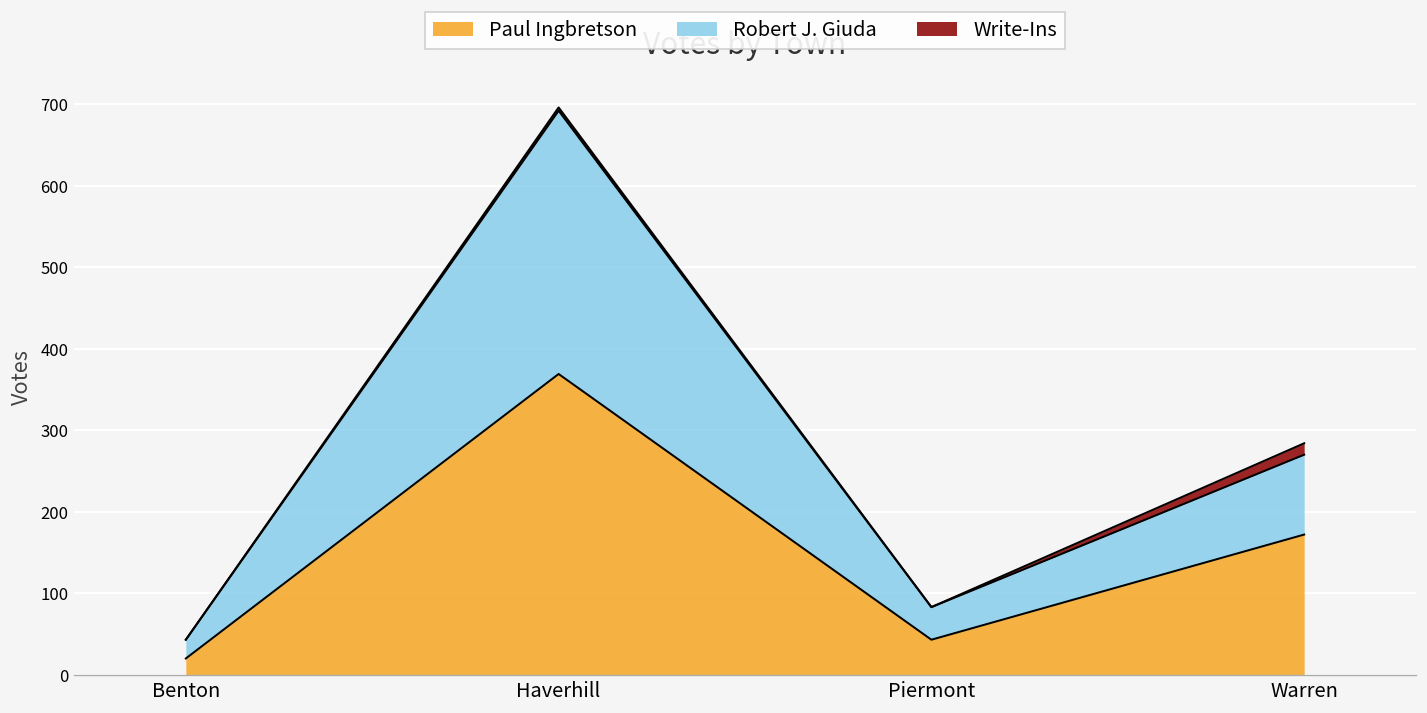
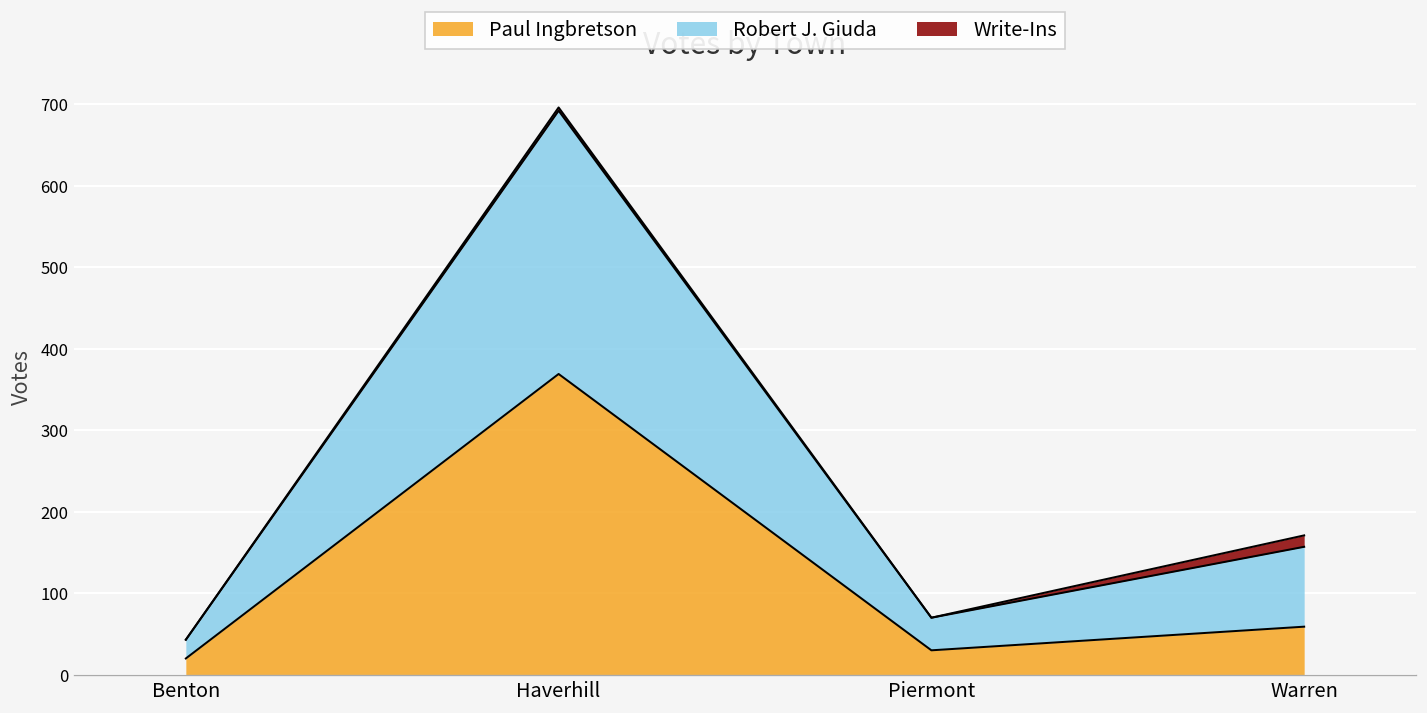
  {
    "Paul Ingbretson": {
      "Benton": 20,
      "Haverhill": 370,
-     "Piermont": 40,
-     "Warren": 170
+     "Piermont": 30,
+     "Warren": 60
    },
    "Robert J. Giuda": {
      "Haverhill": 320,
      "Warren": 100
    },
    "Write-Ins": {
      "Haverhill": 0,
      "Warren": 10
    }
  }
